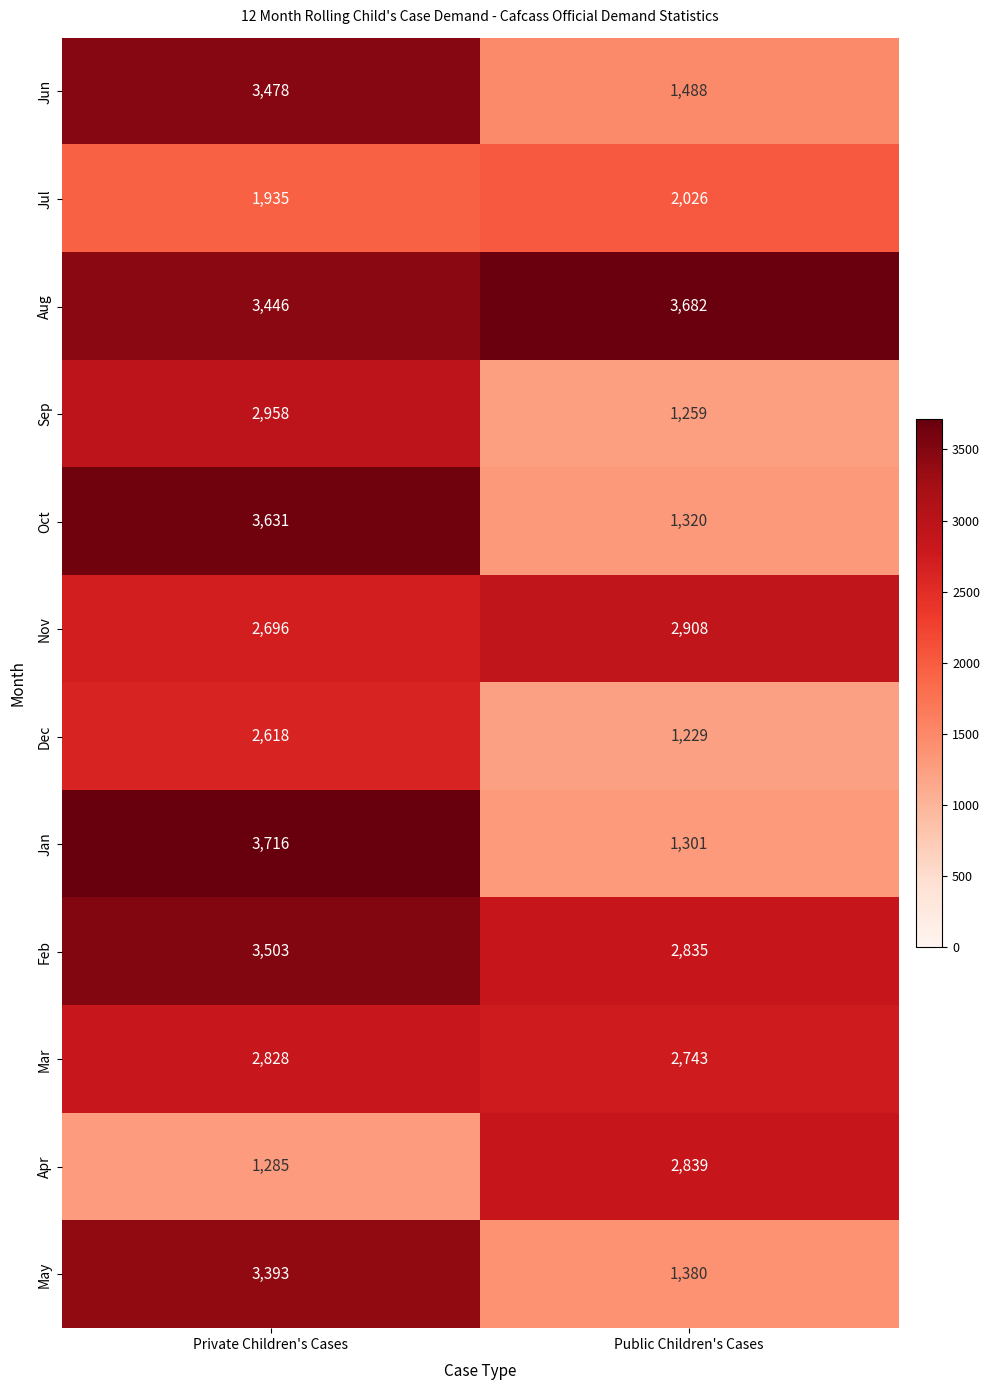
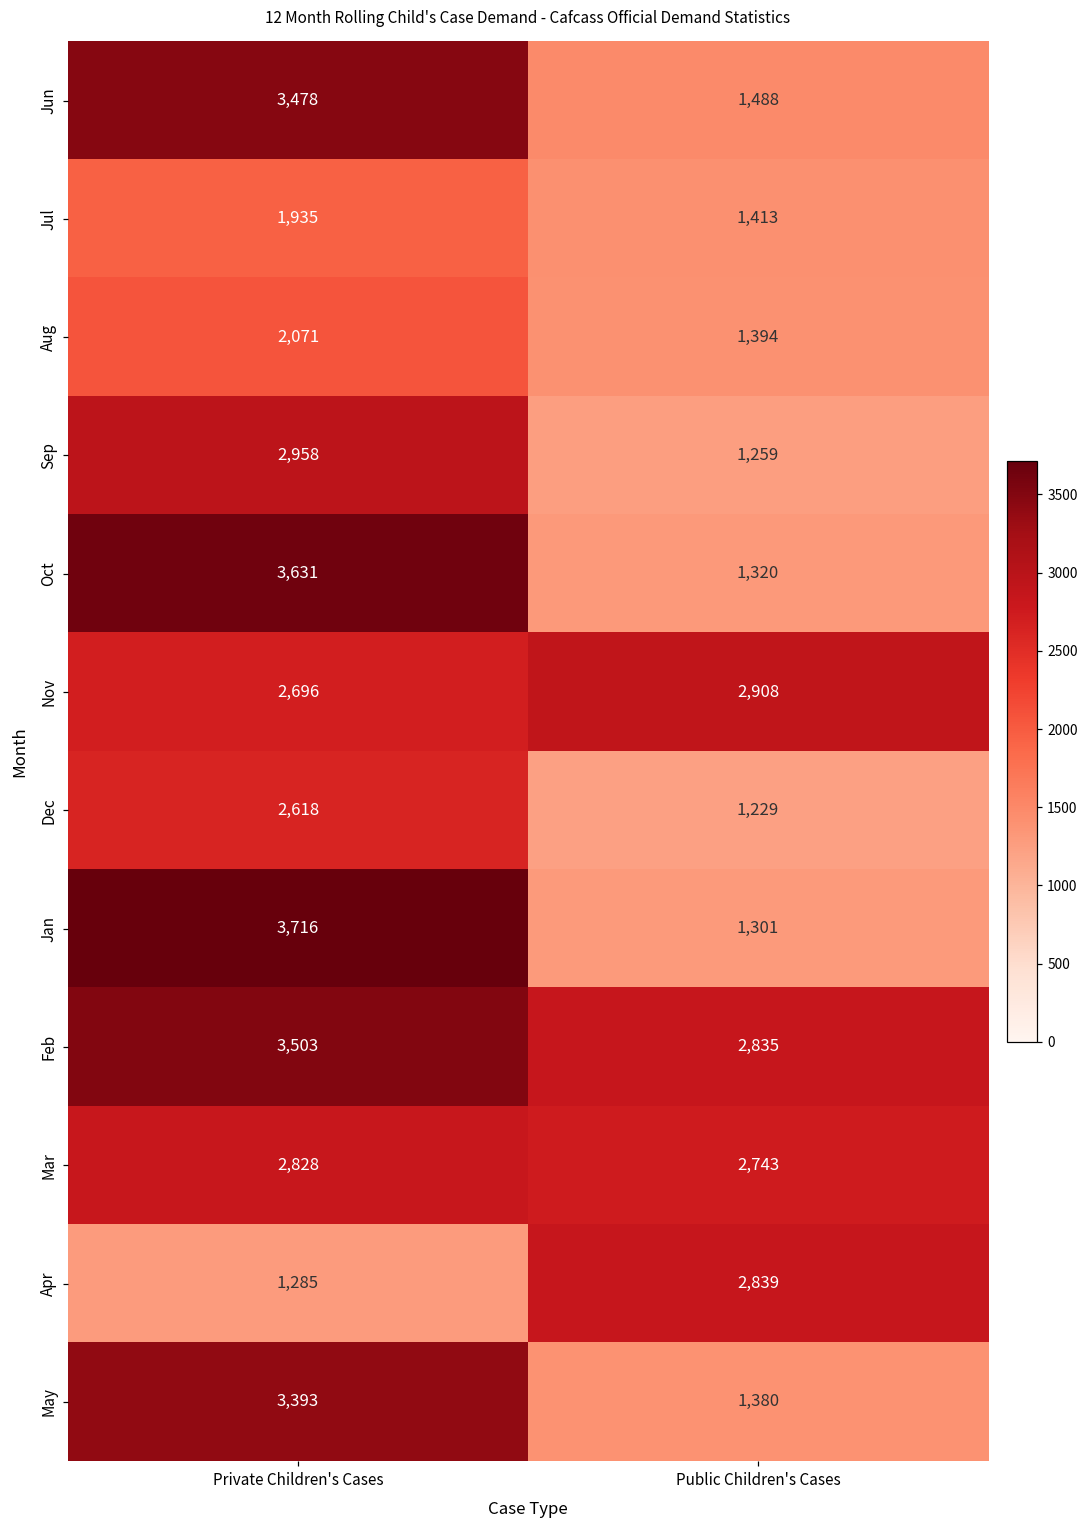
  {
    "Jun": {
      "Private Children's Cases": "3,478",
      "Public Children's Cases": "1,488"
    },
    "Jul": {
      "Private Children's Cases": "1,935",
-     "Public Children's Cases": "2,026"
+     "Public Children's Cases": "1,413"
    },
    "Aug": {
-     "Private Children's Cases": "3,446",
-     "Public Children's Cases": "3,682"
+     "Private Children's Cases": "2,071",
+     "Public Children's Cases": "1,394"
    },
    "Sep": {
      "Private Children's Cases": "2,958",
      "Public Children's Cases": "1,259"
    },
    "Oct": {
      "Private Children's Cases": "3,631",
      "Public Children's Cases": "1,320"
    },
    "Nov": {
      "Private Children's Cases": "2,696",
      "Public Children's Cases": "2,908"
    },
    "Dec": {
      "Private Children's Cases": "2,618",
      "Public Children's Cases": "1,229"
    },
    "Jan": {
      "Private Children's Cases": "3,716",
      "Public Children's Cases": "1,301"
    },
    "Feb": {
      "Private Children's Cases": "3,503",
      "Public Children's Cases": "2,835"
    },
    "Mar": {
      "Private Children's Cases": "2,828",
      "Public Children's Cases": "2,743"
    },
    "Apr": {
      "Private Children's Cases": "1,285",
      "Public Children's Cases": "2,839"
    },
    "May": {
      "Private Children's Cases": "3,393",
      "Public Children's Cases": "1,380"
    }
  }
